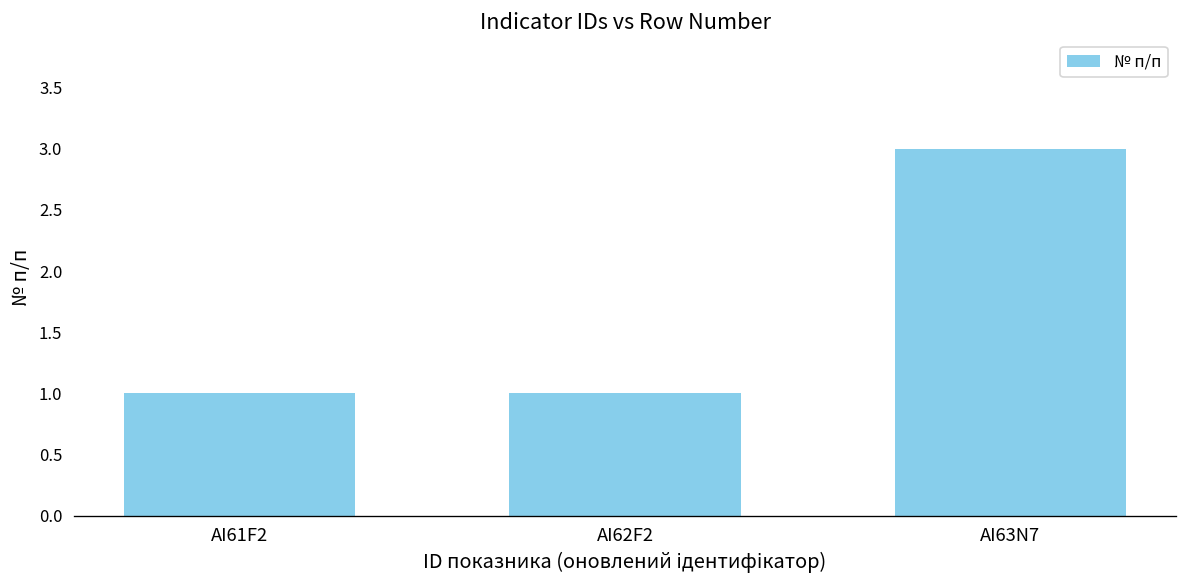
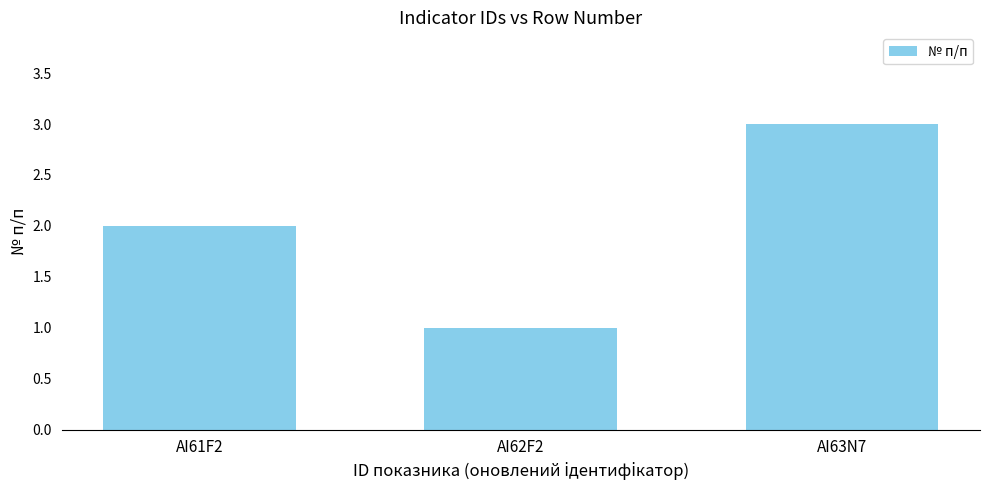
  {
-   "AI61F2": 1,
+   "AI61F2": 2,
    "AI62F2": 1,
    "AI63N7": 3
  }
